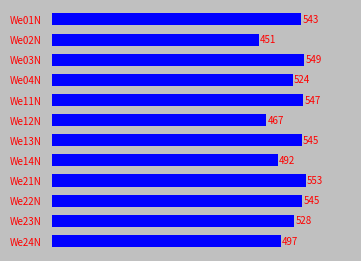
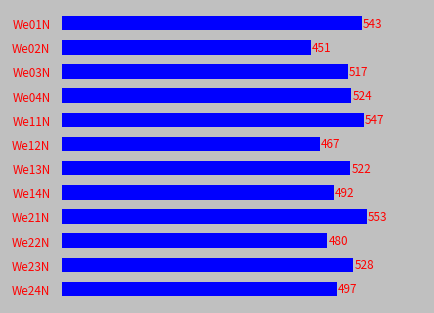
  {
    "We01N": 543,
    "We02N": 451,
-   "We03N": 549,
+   "We03N": 517,
    "We04N": 524,
    "We11N": 547,
    "We12N": 467,
-   "We13N": 545,
+   "We13N": 522,
    "We14N": 492,
    "We21N": 553,
-   "We22N": 545,
+   "We22N": 480,
    "We23N": 528,
    "We24N": 497
  }
